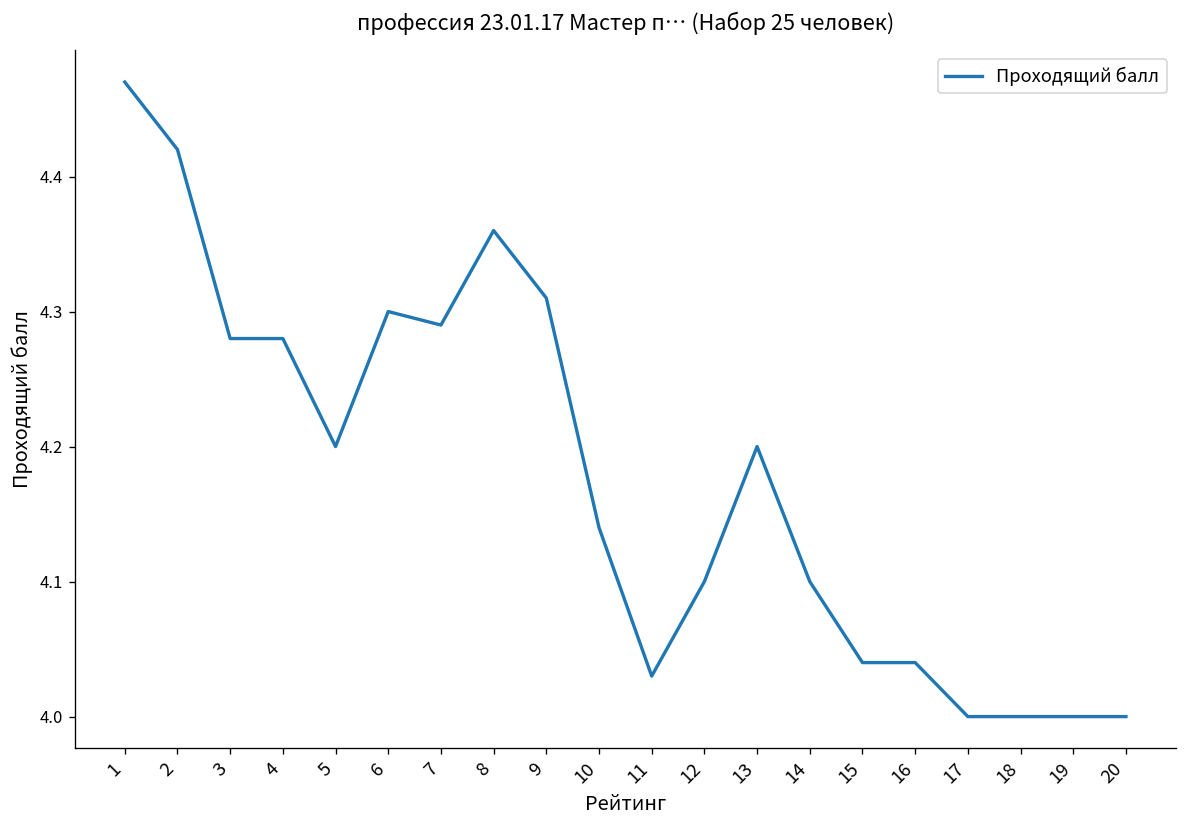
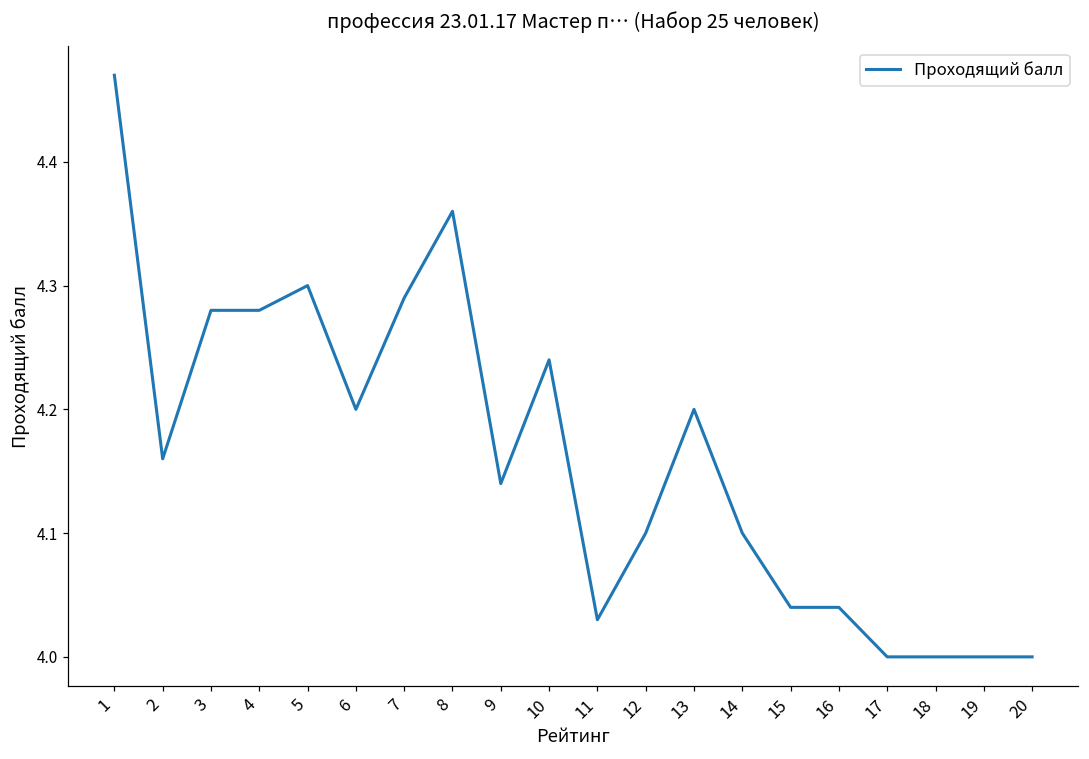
  {
    "1": 4.47,
-   "2": 4.42,
+   "2": 4.16,
    "3": 4.28,
    "4": 4.28,
-   "5": 4.2,
-   "6": 4.3,
+   "5": 4.3,
+   "6": 4.2,
    "7": 4.29,
    "8": 4.36,
-   "9": 4.31,
-   "10": 4.14,
+   "9": 4.14,
+   "10": 4.24,
    "11": 4.03,
    "12": 4.10,
    "13": 4.20,
    "14": 4.10,
    "15": 4.04,
    "16": 4.04,
    "17": 4.00,
    "18": 4.00,
    "19": 4.00,
    "20": 4.00
  }
